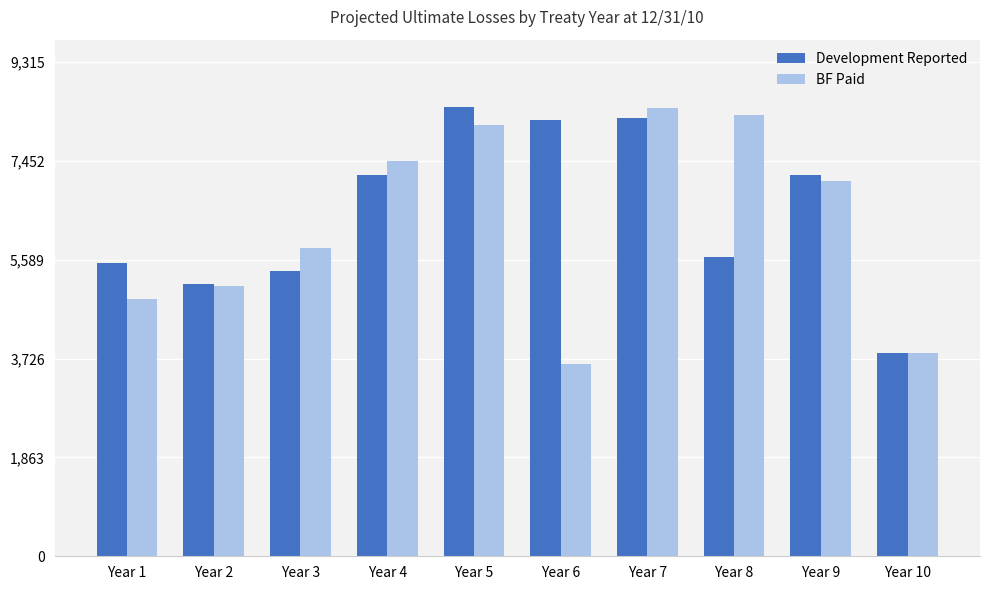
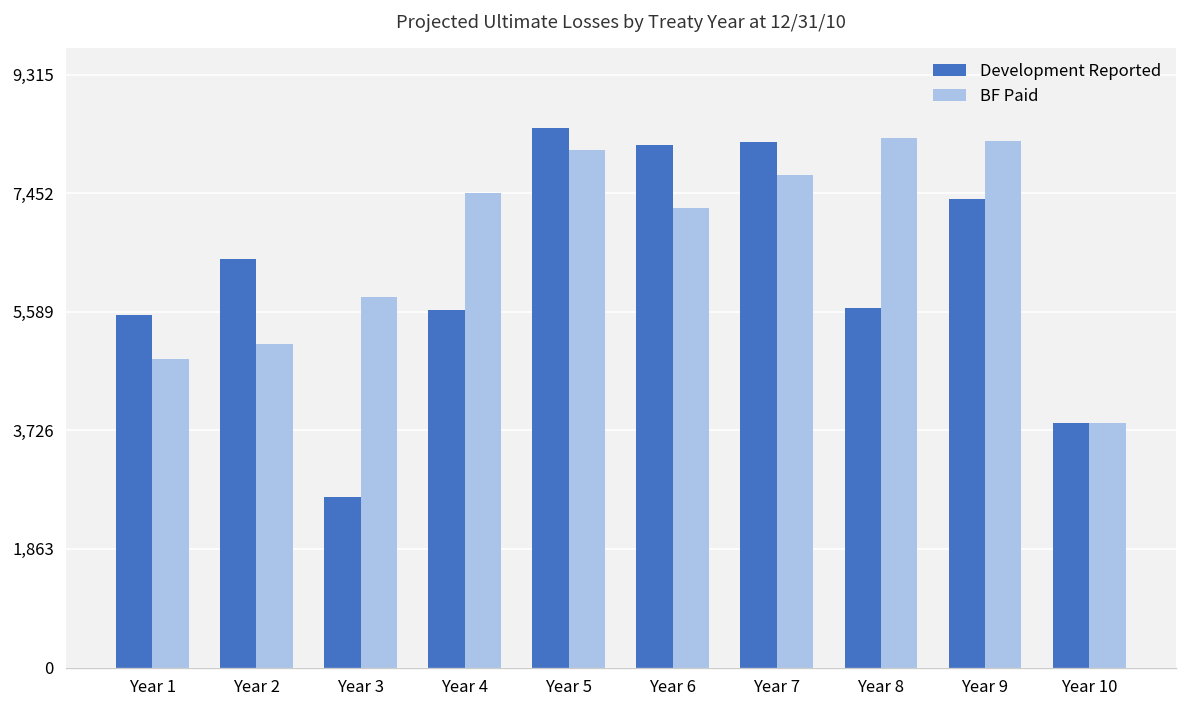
  {
    "Development Reported": {
      "Year 1": "5,500",
-     "Year 2": "5,100",
-     "Year 3": "5,400",
-     "Year 4": "7,200",
+     "Year 2": "6,400",
+     "Year 3": "2,700",
+     "Year 4": "5,600",
      "Year 5": "8,500",
      "Year 6": "8,200",
      "Year 7": "8,300",
      "Year 8": "5,600",
-     "Year 9": "7,200",
+     "Year 9": "7,400",
      "Year 10": "3,800"
    },
    "BF Paid": {
      "Year 1": "4,900",
      "Year 2": "5,100",
      "Year 3": "5,800",
      "Year 4": "7,500",
      "Year 5": "8,100",
-     "Year 6": "3,600",
-     "Year 7": "8,400",
+     "Year 6": "7,200",
+     "Year 7": "7,700",
      "Year 8": "8,300",
-     "Year 9": "7,100",
+     "Year 9": "8,300",
      "Year 10": "3,800"
    }
  }
